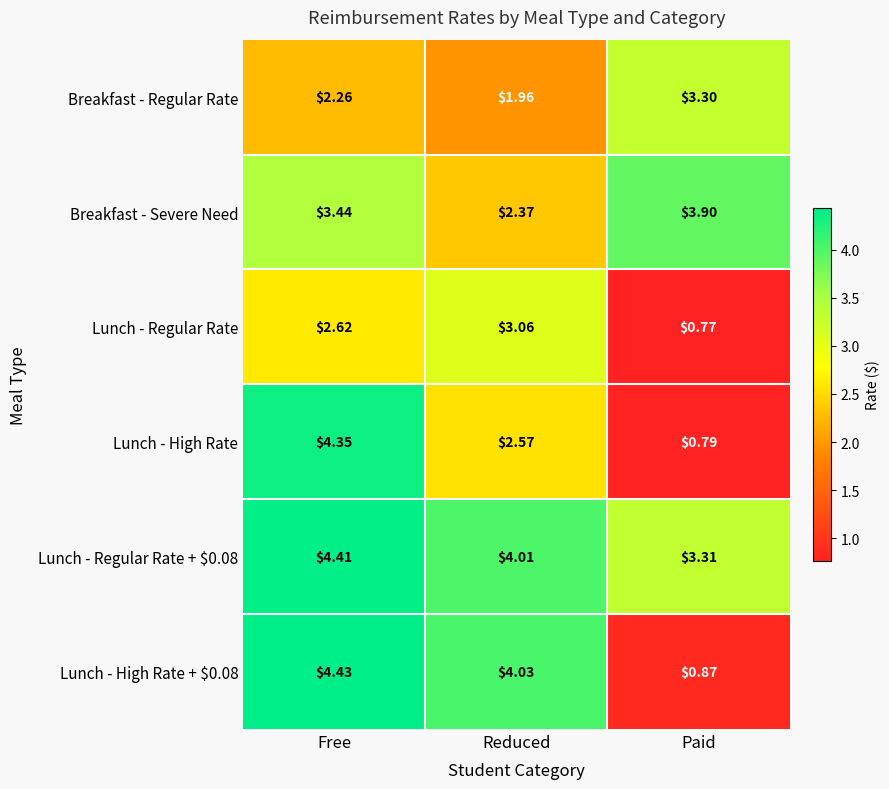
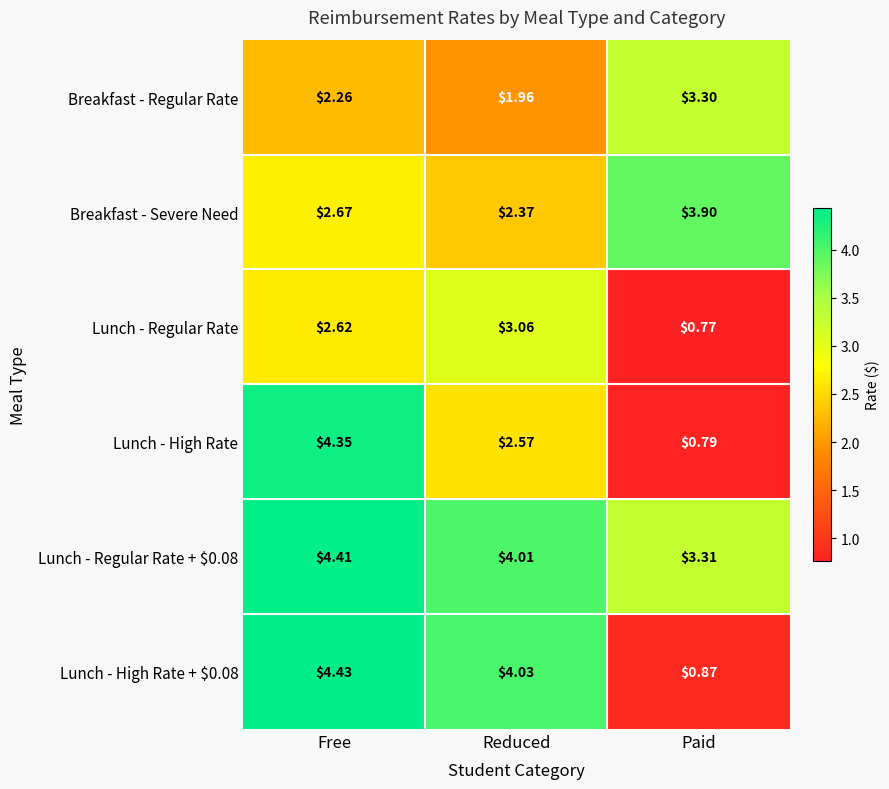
  {
    "Breakfast - Regular Rate": {
      "Free": "$2.26",
      "Reduced": "$1.96",
      "Paid": "$3.30"
    },
    "Breakfast - Severe Need": {
-     "Free": "$3.44",
+     "Free": "$2.67",
      "Reduced": "$2.37",
      "Paid": "$3.90"
    },
    "Lunch - Regular Rate": {
      "Free": "$2.62",
      "Reduced": "$3.06",
      "Paid": "$0.77"
    },
    "Lunch - High Rate": {
      "Free": "$4.35",
      "Reduced": "$2.57",
      "Paid": "$0.79"
    },
    "Lunch - Regular Rate + $0.08": {
      "Free": "$4.41",
      "Reduced": "$4.01",
      "Paid": "$3.31"
    },
    "Lunch - High Rate + $0.08": {
      "Free": "$4.43",
      "Reduced": "$4.03",
      "Paid": "$0.87"
    }
  }
